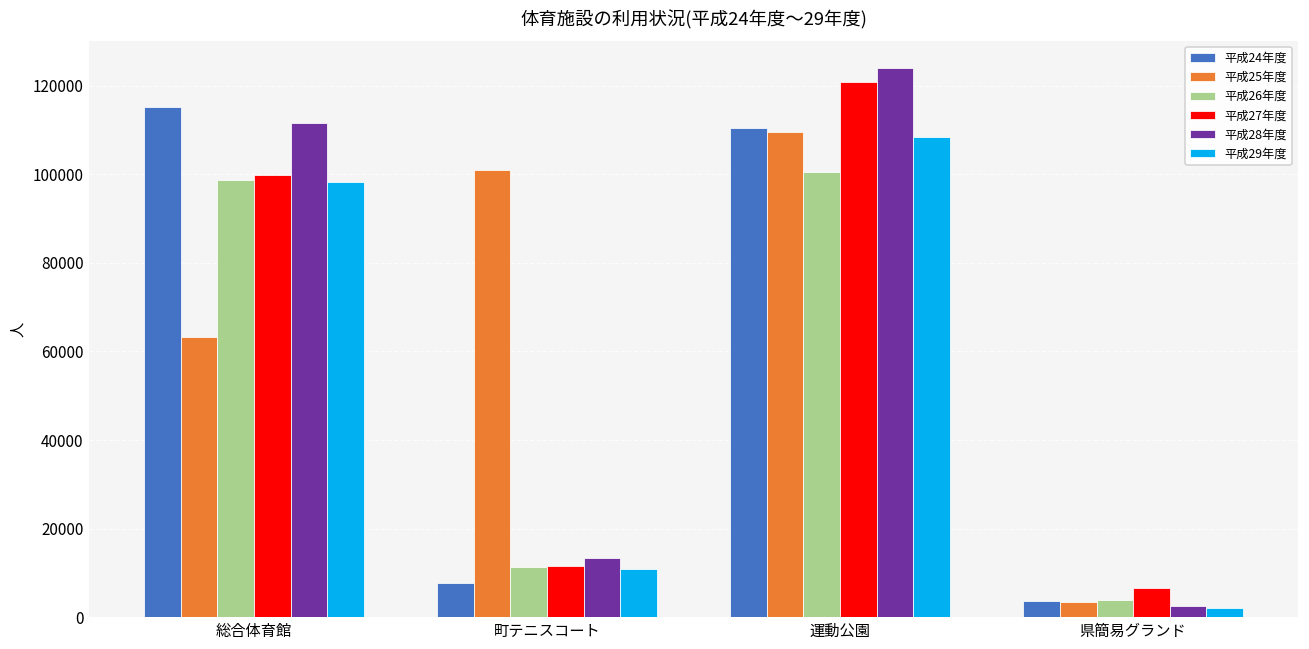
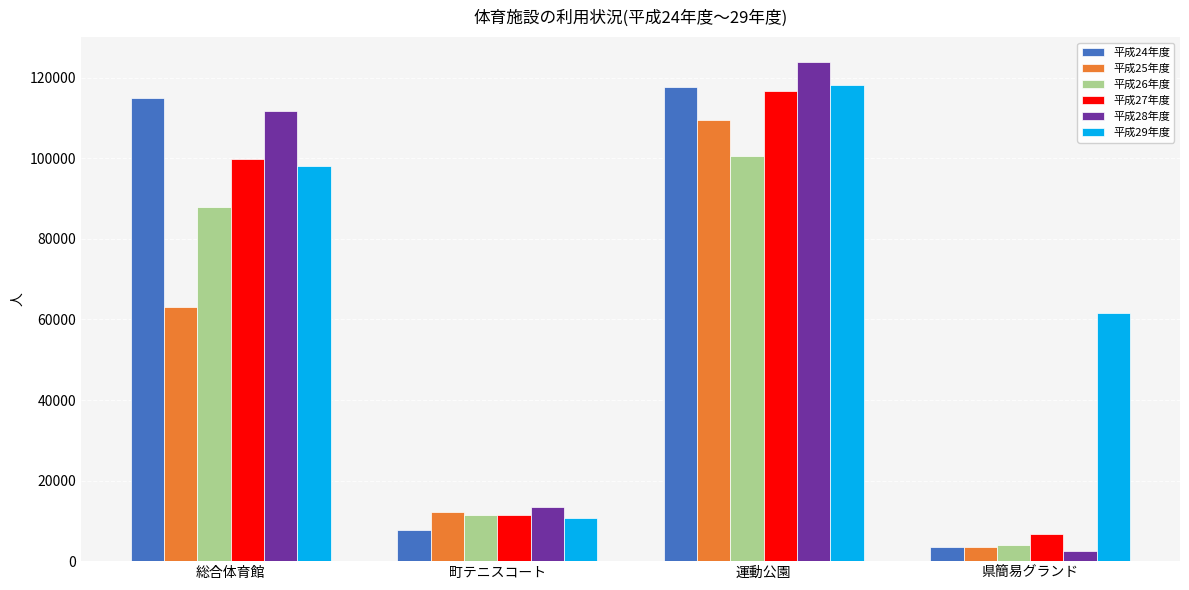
  {
    "平成24年度": {
      "総合体育館": 115000,
      "町テニスコート": 8000,
-     "運動公園": 111000,
+     "運動公園": 118000,
      "県簡易グランド": 4000
    },
    "平成25年度": {
      "総合体育館": 63000,
-     "町テニスコート": 101000,
+     "町テニスコート": 12000,
      "運動公園": 109000,
      "県簡易グランド": 4000
    },
    "平成26年度": {
-     "総合体育館": 99000,
+     "総合体育館": 88000,
      "町テニスコート": 11000,
      "運動公園": 101000,
      "県簡易グランド": 4000
    },
    "平成27年度": {
      "総合体育館": 100000,
      "町テニスコート": 12000,
-     "運動公園": 121000,
+     "運動公園": 117000,
      "県簡易グランド": 7000
    },
    "平成28年度": {
      "総合体育館": 112000,
      "町テニスコート": 13000,
      "運動公園": 124000,
      "県簡易グランド": 3000
    },
    "平成29年度": {
      "総合体育館": 98000,
      "町テニスコート": 11000,
-     "運動公園": 108000,
-     "県簡易グランド": 2000
+     "運動公園": 118000,
+     "県簡易グランド": 62000
    }
  }
